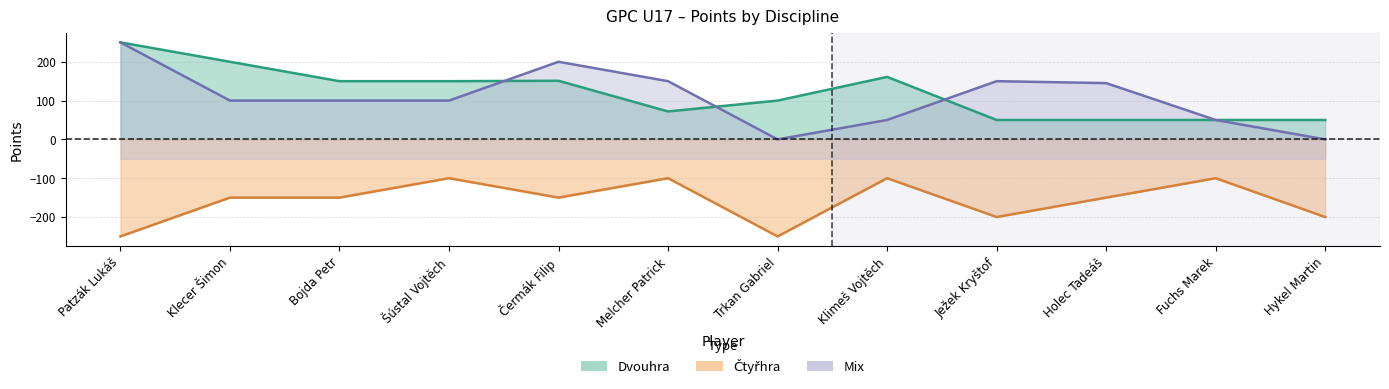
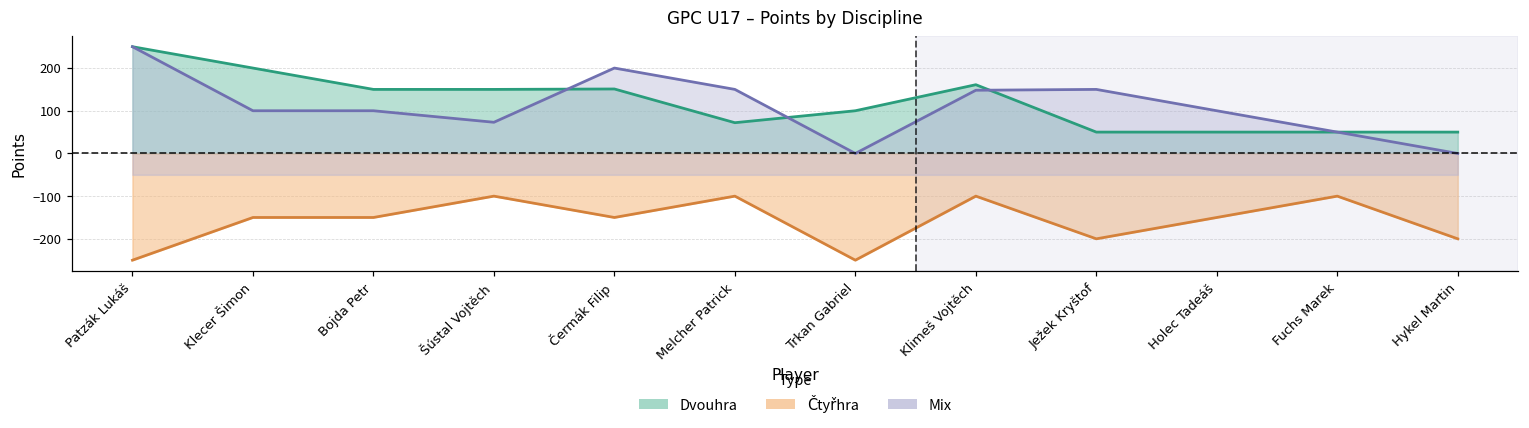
  {
    "Dvouhra": {
      "Klecer Šimon": 200,
      "Bojda Petr": 150,
      "Šústal Vojtěch": 150,
      "Čermák Filip": 150,
      "Melcher Patrick": 70,
      "Trkan Gabriel": 100,
      "Klimeš Vojtěch": 160,
      "Ježek Kryštof": 50,
      "Holec Tadeáš": 50,
      "Hykel Martin": 50
    },
    "Mix": {
      "Klecer Šimon": 100,
      "Bojda Petr": 100,
-     "Šústal Vojtěch": 100,
+     "Šústal Vojtěch": 70,
      "Čermák Filip": 200,
      "Melcher Patrick": 150,
-     "Klimeš Vojtěch": 50,
+     "Klimeš Vojtěch": 150,
      "Ježek Kryštof": 150,
-     "Holec Tadeáš": 150
+     "Holec Tadeáš": 100
    }
  }
